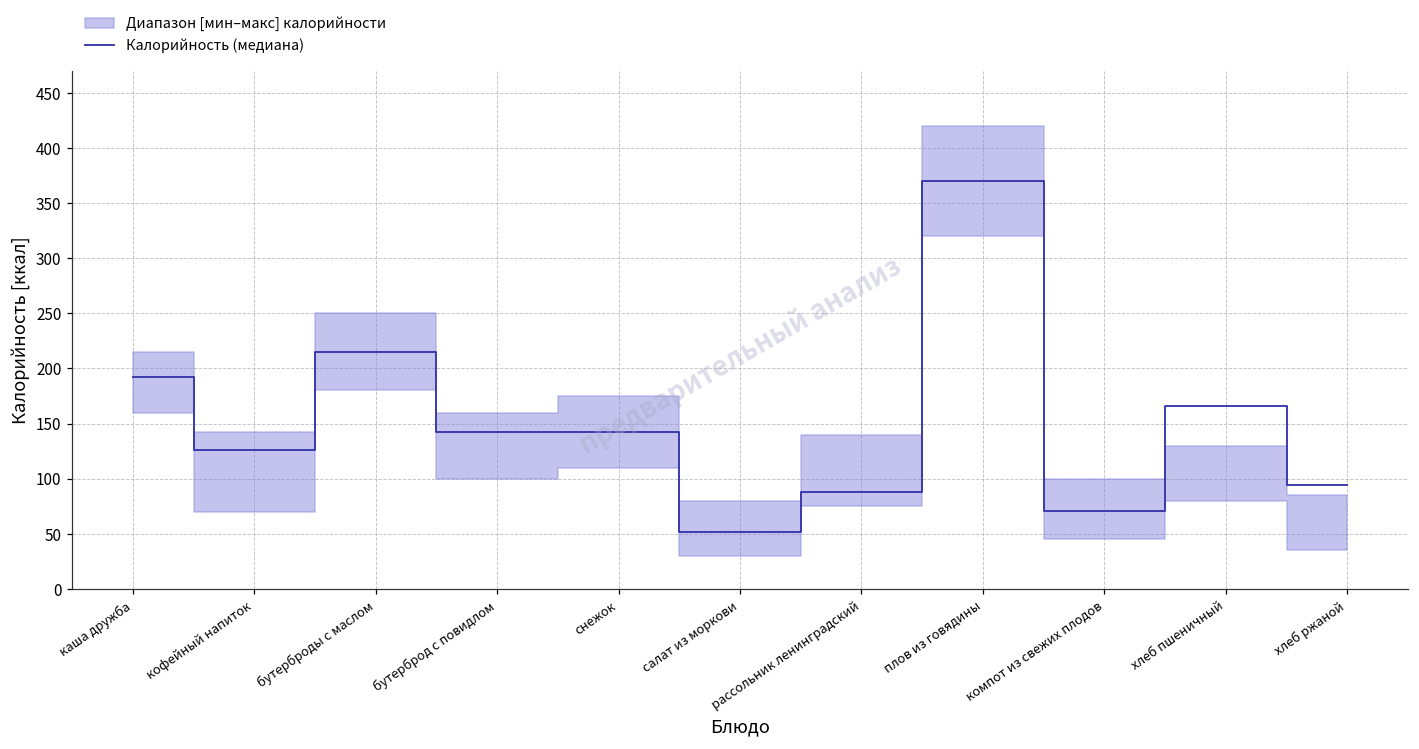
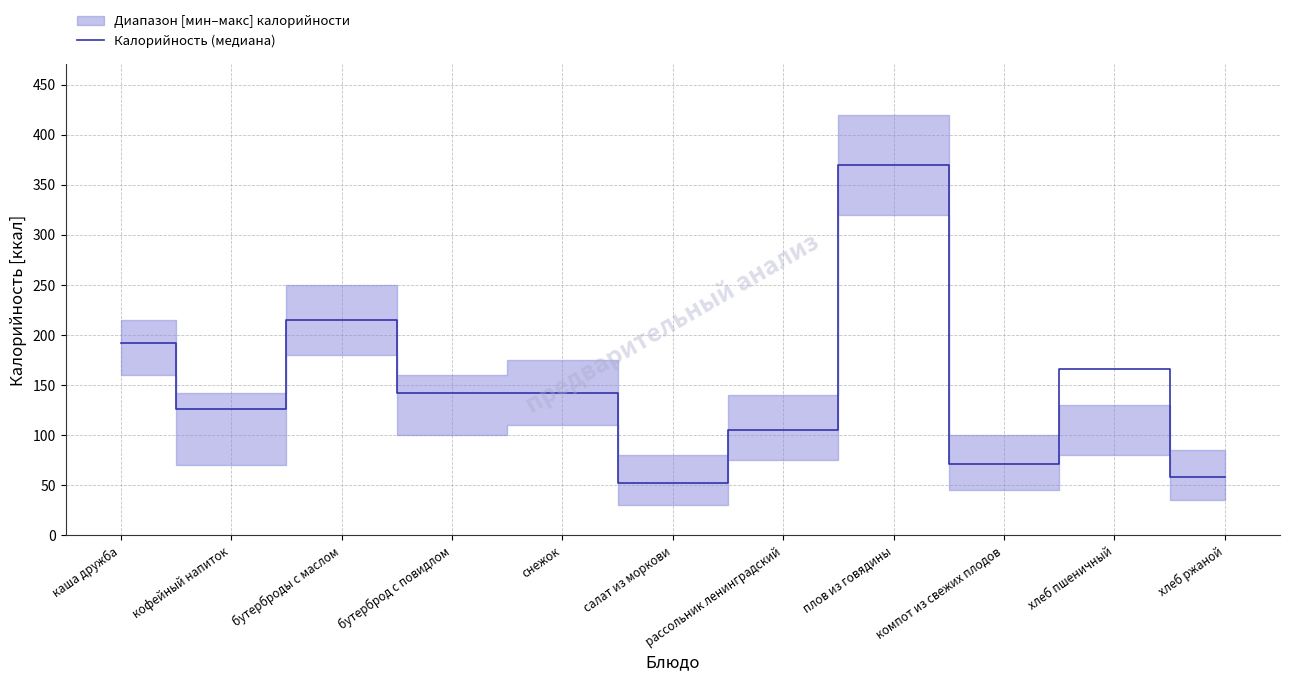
  {
    "Калорийность (медиана)": {
      "каша дружба": 192,
      "кофейный напиток": 126,
      "бутерброды с маслом": 215,
      "бутерброд с повидлом": 142,
      "снежок": 142,
      "салат из моркови": 52,
-     "рассольник ленинградский": 88,
+     "рассольник ленинградский": 105,
      "плов из говядины": 370,
      "компот из свежих плодов": 71,
      "хлеб пшеничный": 166,
-     "хлеб ржаной": 94
+     "хлеб ржаной": 58
    }
  }
